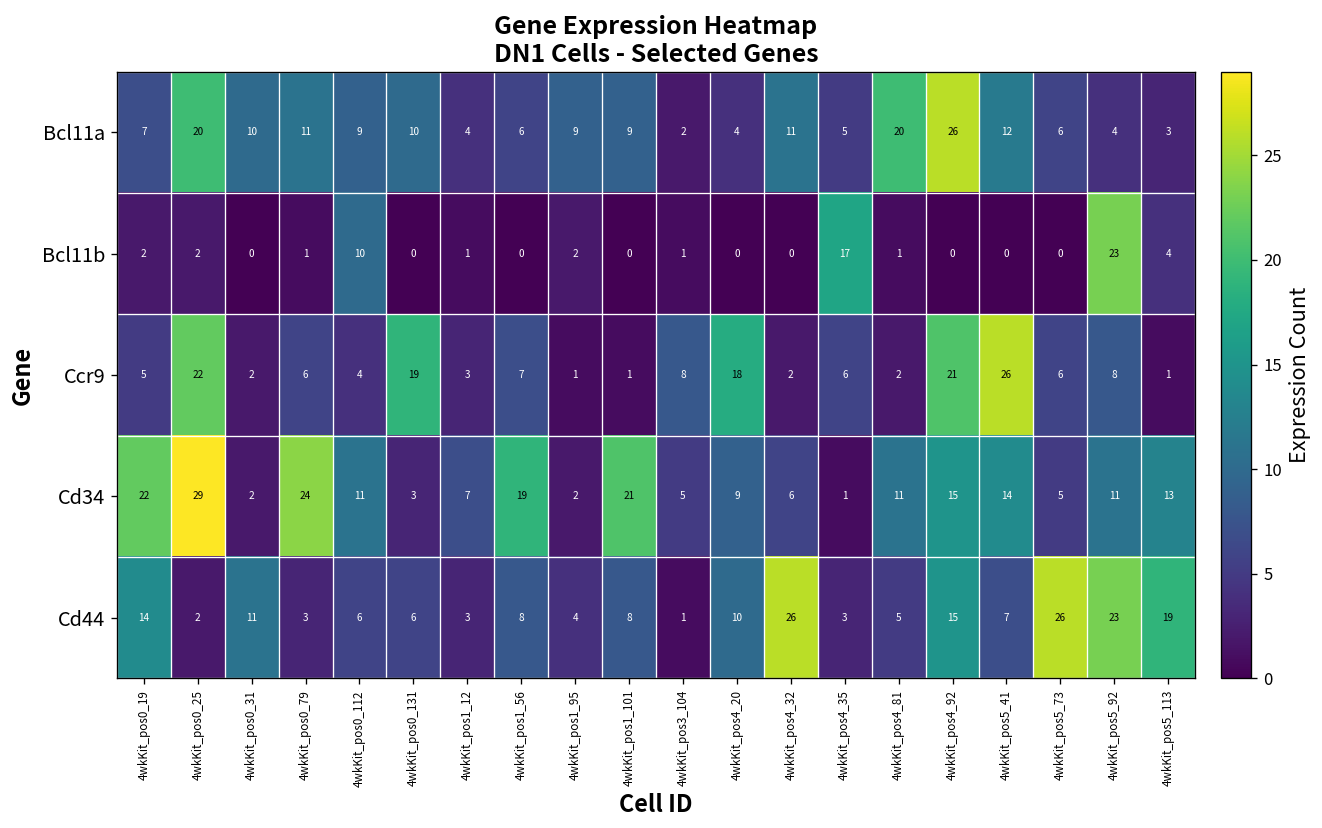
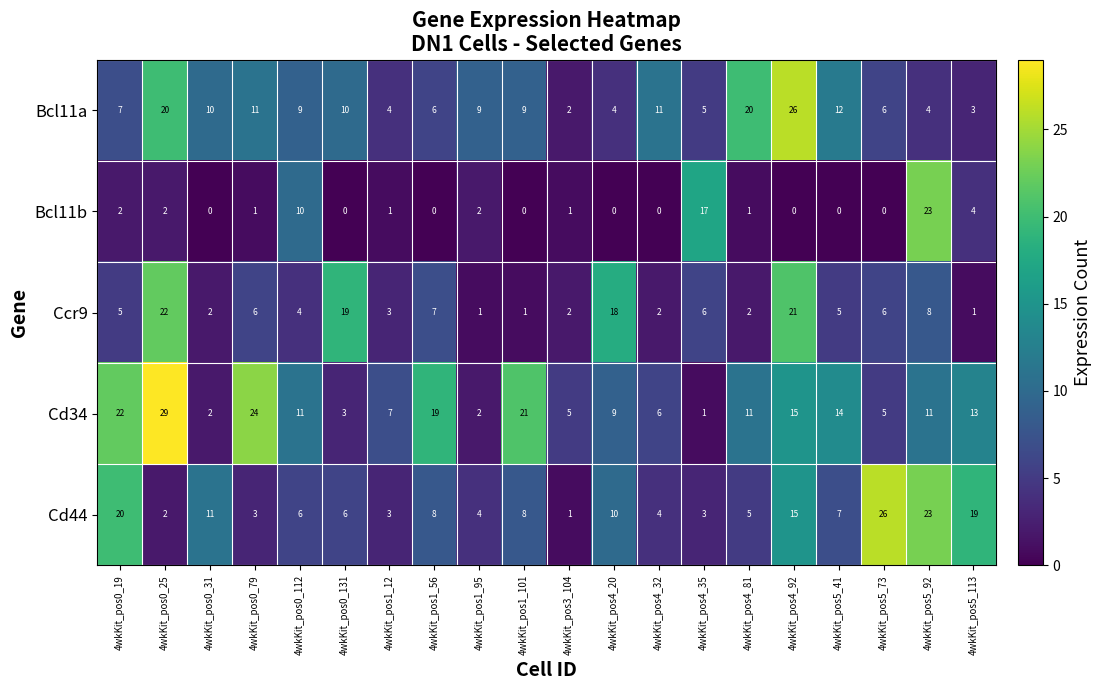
  {
    "Bcl11a": {
      "4wkKit_pos0_19": 7,
      "4wkKit_pos0_25": 20,
      "4wkKit_pos0_31": 10,
      "4wkKit_pos0_79": 11,
      "4wkKit_pos0_112": 9,
      "4wkKit_pos0_131": 10,
      "4wkKit_pos1_12": 4,
      "4wkKit_pos1_56": 6,
      "4wkKit_pos1_95": 9,
      "4wkKit_pos1_101": 9,
      "4wkKit_pos3_104": 2,
      "4wkKit_pos4_20": 4,
      "4wkKit_pos4_32": 11,
      "4wkKit_pos4_35": 5,
      "4wkKit_pos4_81": 20,
      "4wkKit_pos4_92": 26,
      "4wkKit_pos5_41": 12,
      "4wkKit_pos5_73": 6,
      "4wkKit_pos5_92": 4,
      "4wkKit_pos5_113": 3
    },
    "Bcl11b": {
      "4wkKit_pos0_19": 2,
      "4wkKit_pos0_25": 2,
      "4wkKit_pos0_31": 0,
      "4wkKit_pos0_79": 1,
      "4wkKit_pos0_112": 10,
      "4wkKit_pos0_131": 0,
      "4wkKit_pos1_12": 1,
      "4wkKit_pos1_56": 0,
      "4wkKit_pos1_95": 2,
      "4wkKit_pos1_101": 0,
      "4wkKit_pos3_104": 1,
      "4wkKit_pos4_20": 0,
      "4wkKit_pos4_32": 0,
      "4wkKit_pos4_35": 17,
      "4wkKit_pos4_81": 1,
      "4wkKit_pos4_92": 0,
      "4wkKit_pos5_41": 0,
      "4wkKit_pos5_73": 0,
      "4wkKit_pos5_92": 23,
      "4wkKit_pos5_113": 4
    },
    "Ccr9": {
      "4wkKit_pos0_19": 5,
      "4wkKit_pos0_25": 22,
      "4wkKit_pos0_31": 2,
      "4wkKit_pos0_79": 6,
      "4wkKit_pos0_112": 4,
      "4wkKit_pos0_131": 19,
      "4wkKit_pos1_12": 3,
      "4wkKit_pos1_56": 7,
      "4wkKit_pos1_95": 1,
      "4wkKit_pos1_101": 1,
-     "4wkKit_pos3_104": 8,
+     "4wkKit_pos3_104": 2,
      "4wkKit_pos4_20": 18,
      "4wkKit_pos4_32": 2,
      "4wkKit_pos4_35": 6,
      "4wkKit_pos4_81": 2,
      "4wkKit_pos4_92": 21,
-     "4wkKit_pos5_41": 26,
+     "4wkKit_pos5_41": 5,
      "4wkKit_pos5_73": 6,
      "4wkKit_pos5_92": 8,
      "4wkKit_pos5_113": 1
    },
    "Cd34": {
      "4wkKit_pos0_19": 22,
      "4wkKit_pos0_25": 29,
      "4wkKit_pos0_31": 2,
      "4wkKit_pos0_79": 24,
      "4wkKit_pos0_112": 11,
      "4wkKit_pos0_131": 3,
      "4wkKit_pos1_12": 7,
      "4wkKit_pos1_56": 19,
      "4wkKit_pos1_95": 2,
      "4wkKit_pos1_101": 21,
      "4wkKit_pos3_104": 5,
      "4wkKit_pos4_20": 9,
      "4wkKit_pos4_32": 6,
      "4wkKit_pos4_35": 1,
      "4wkKit_pos4_81": 11,
      "4wkKit_pos4_92": 15,
      "4wkKit_pos5_41": 14,
      "4wkKit_pos5_73": 5,
      "4wkKit_pos5_92": 11,
      "4wkKit_pos5_113": 13
    },
    "Cd44": {
-     "4wkKit_pos0_19": 14,
+     "4wkKit_pos0_19": 20,
      "4wkKit_pos0_25": 2,
      "4wkKit_pos0_31": 11,
      "4wkKit_pos0_79": 3,
      "4wkKit_pos0_112": 6,
      "4wkKit_pos0_131": 6,
      "4wkKit_pos1_12": 3,
      "4wkKit_pos1_56": 8,
      "4wkKit_pos1_95": 4,
      "4wkKit_pos1_101": 8,
      "4wkKit_pos3_104": 1,
      "4wkKit_pos4_20": 10,
-     "4wkKit_pos4_32": 26,
+     "4wkKit_pos4_32": 4,
      "4wkKit_pos4_35": 3,
      "4wkKit_pos4_81": 5,
      "4wkKit_pos4_92": 15,
      "4wkKit_pos5_41": 7,
      "4wkKit_pos5_73": 26,
      "4wkKit_pos5_92": 23,
      "4wkKit_pos5_113": 19
    }
  }
